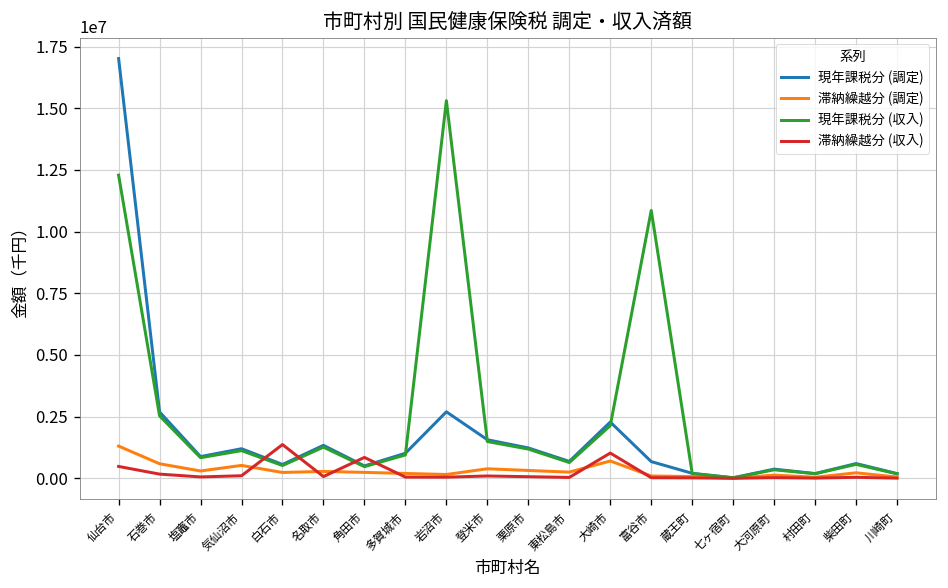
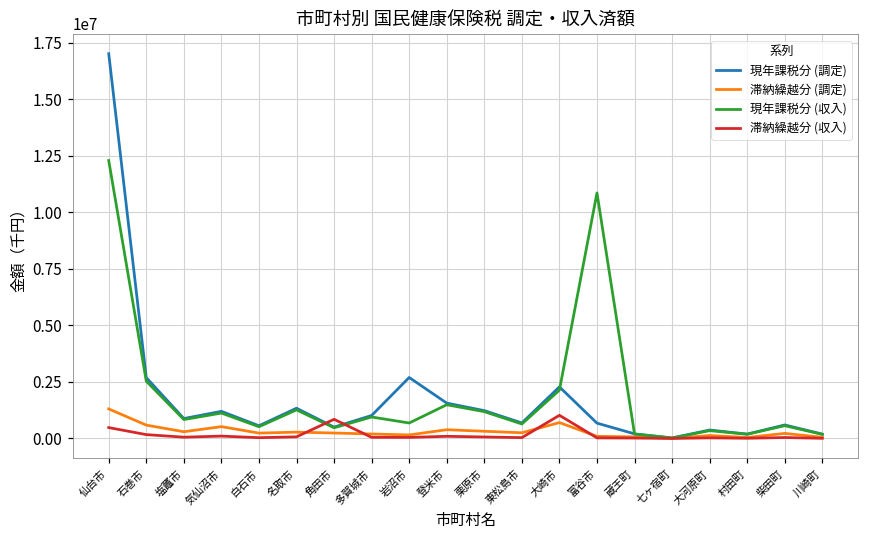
  {
    "現年課税分 (調定)": {
      "仙台市": 17000000,
      "石巻市": 2700000,
      "岩沼市": 2700000,
      "大崎市": 2300000,
      "富谷市": 700000
    },
    "滞納繰越分 (調定)": {
      "仙台市": 1300000,
      "石巻市": 600000,
      "塩竈市": 300000,
      "気仙沼市": 500000,
      "白石市": 200000,
      "名取市": 300000,
      "角田市": 200000,
      "多賀城市": 200000,
      "登米市": 400000,
      "栗原市": 300000,
      "東松島市": 300000,
      "大崎市": 700000,
      "柴田町": 200000
    },
    "現年課税分 (収入)": {
      "仙台市": 12300000,
      "石巻市": 2500000,
-     "岩沼市": 15300000,
+     "岩沼市": 700000,
      "大崎市": 2100000,
      "富谷市": 10900000
    },
    "滞納繰越分 (収入)": {
      "仙台市": 500000,
      "石巻市": 200000,
      "塩竈市": 100000,
      "気仙沼市": 100000,
-     "白石市": 1400000,
+     "白石市": 0,
      "名取市": 100000,
      "角田市": 800000,
      "多賀城市": 0,
      "登米市": 100000,
      "栗原市": 100000,
      "東松島市": 0,
      "大崎市": 1000000,
      "柴田町": 0
    }
  }
